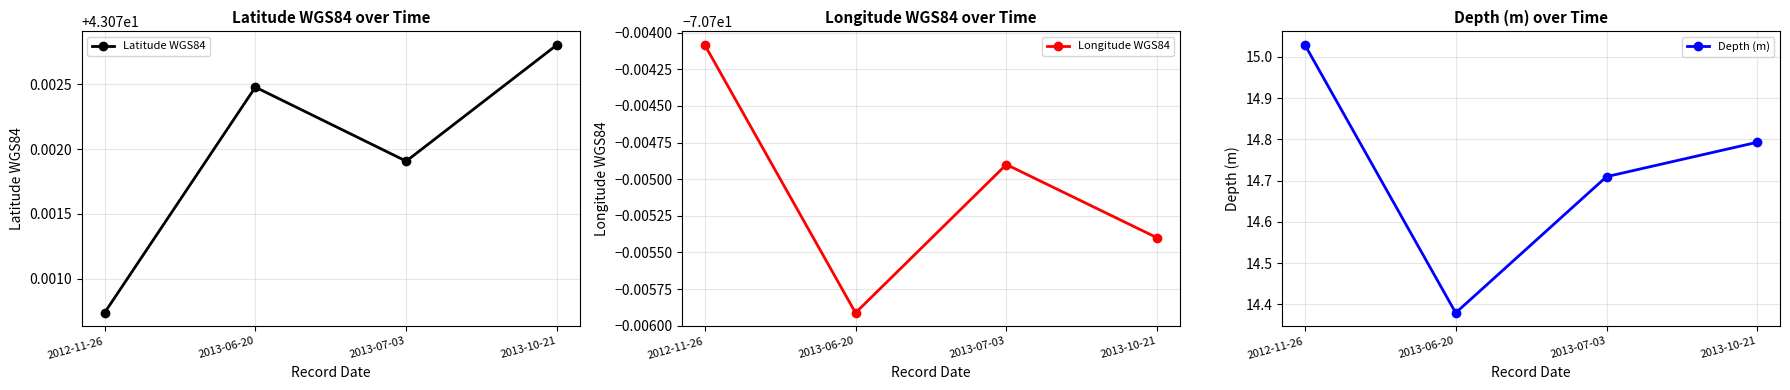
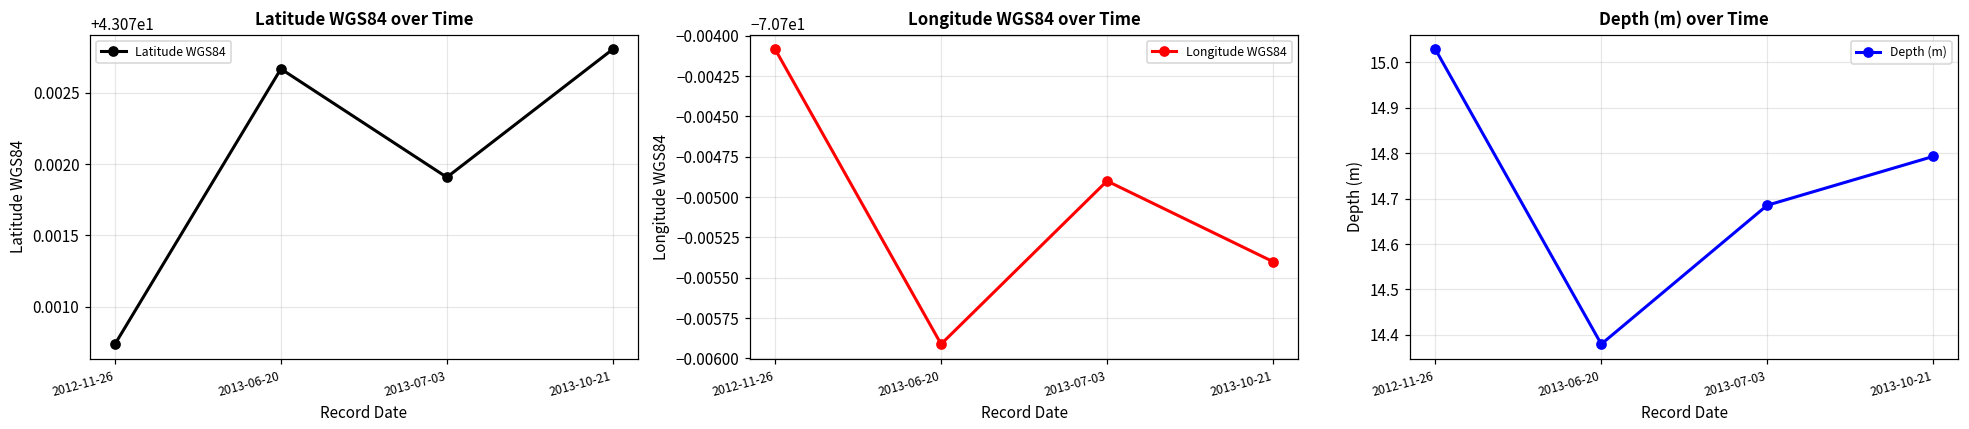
  {
    "Latitude WGS84 over Time": {
      "2012-11-26": 43.07074,
-     "2013-06-20": 43.07248,
+     "2013-06-20": 43.07267,
      "2013-07-03": 43.07191,
      "2013-10-21": 43.07281
    },
    "Longitude WGS84 over Time": {
      "2012-11-26": -70.70408,
      "2013-06-20": -70.70591,
      "2013-07-03": -70.70490,
      "2013-10-21": -70.70540
    },
    "Depth (m) over Time": {
      "2012-11-26": 15.03,
      "2013-06-20": 14.38,
-     "2013-07-03": 14.71,
+     "2013-07-03": 14.69,
      "2013-10-21": 14.79
    }
  }
